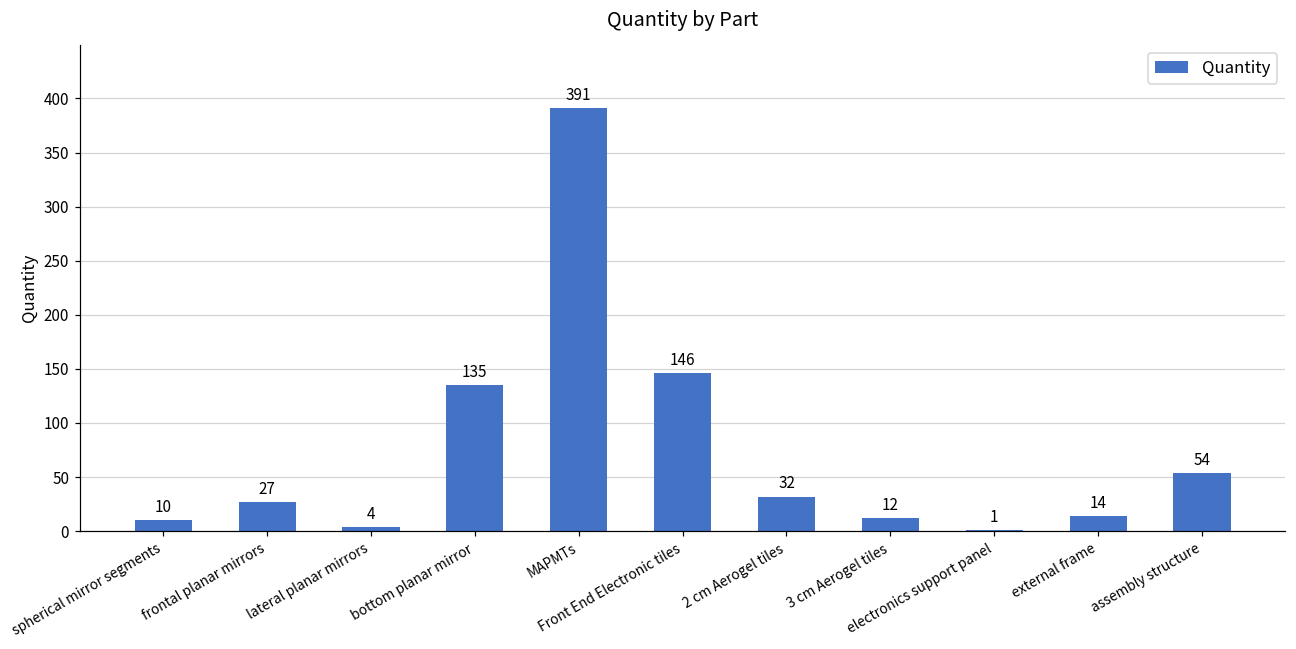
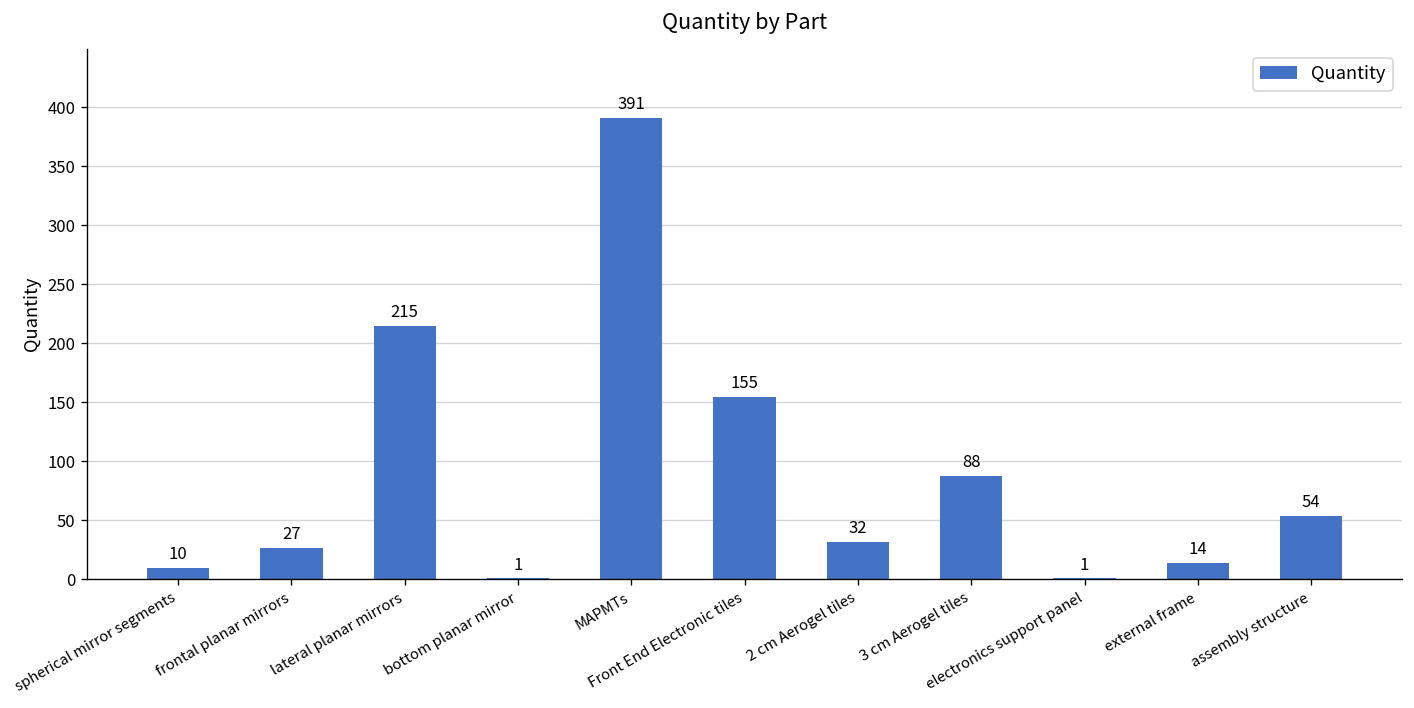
  {
    "spherical mirror segments": 10,
    "frontal planar mirrors": 27,
-   "lateral planar mirrors": 4,
-   "bottom planar mirror": 135,
+   "lateral planar mirrors": 215,
+   "bottom planar mirror": 1,
    "MAPMTs": 391,
-   "Front End Electronic tiles": 146,
+   "Front End Electronic tiles": 155,
    "2 cm Aerogel tiles": 32,
-   "3 cm Aerogel tiles": 12,
+   "3 cm Aerogel tiles": 88,
    "electronics support panel": 1,
    "external frame": 14,
    "assembly structure": 54
  }
